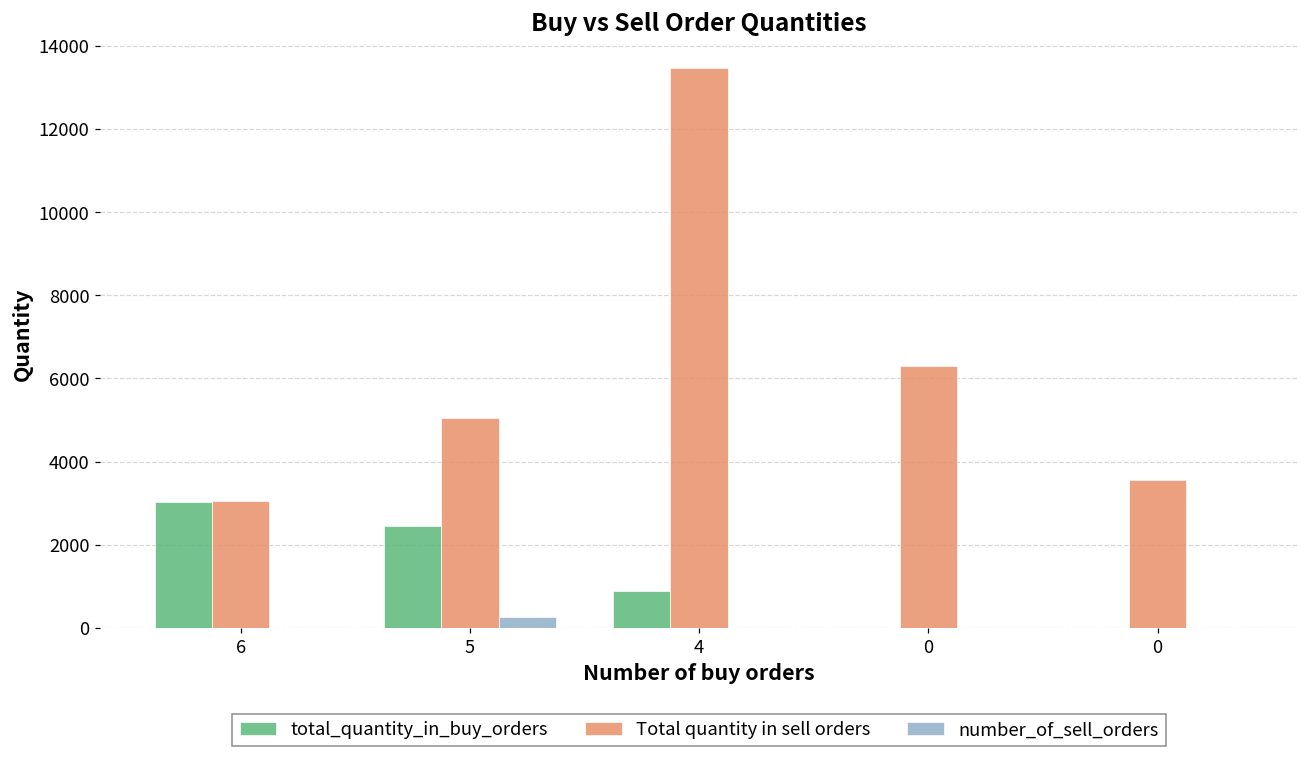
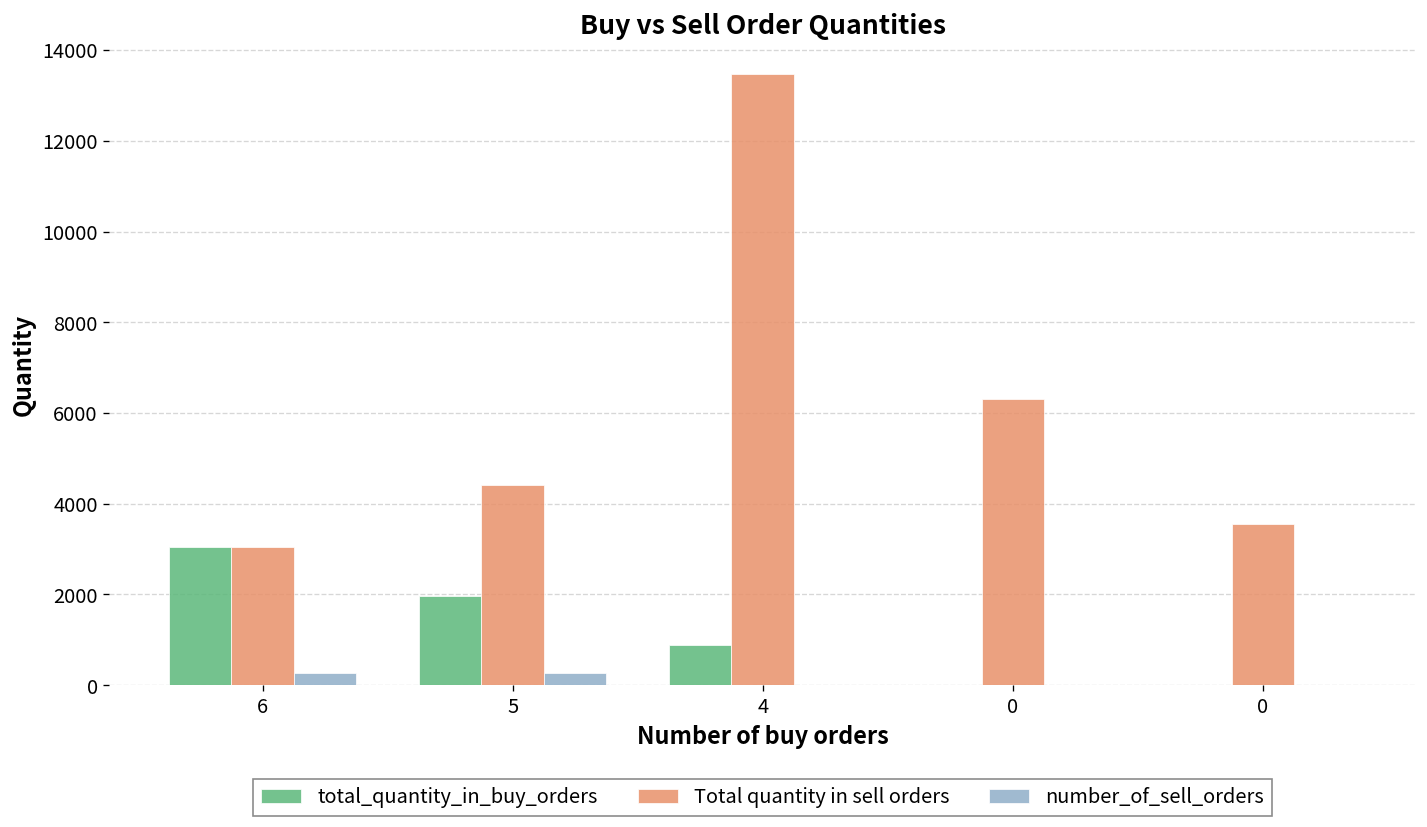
  {
    "total_quantity_in_buy_orders": {
      "6": 3000,
-     "5": 2500,
+     "5": 2000,
      "4": 900
    },
    "Total quantity in sell orders": {
      "6": 3000,
-     "5": 5000,
+     "5": 4400,
      "4": 13500
    },
    "number_of_sell_orders": {
-     "6": 0,
+     "6": 300,
      "5": 300
    }
  }
